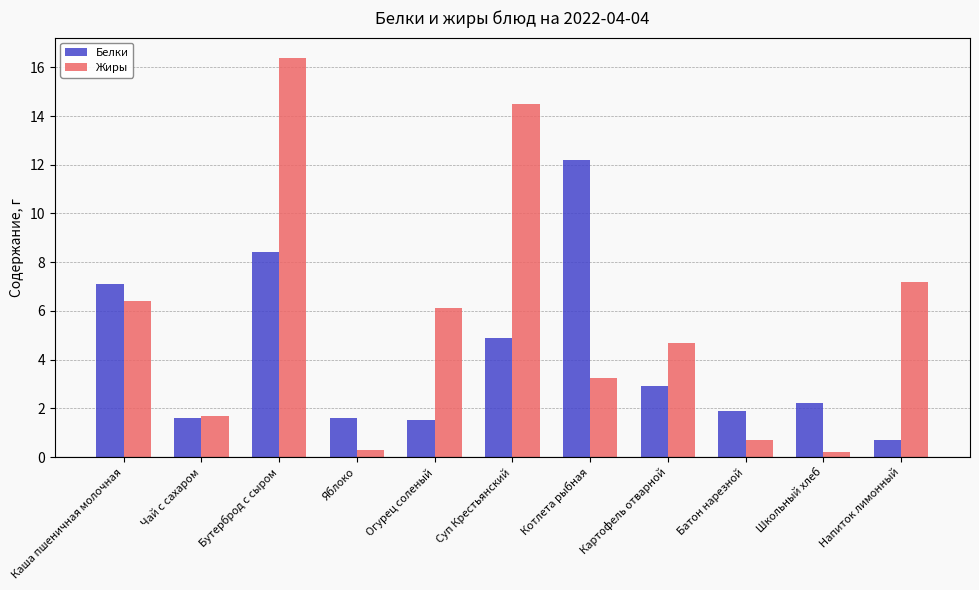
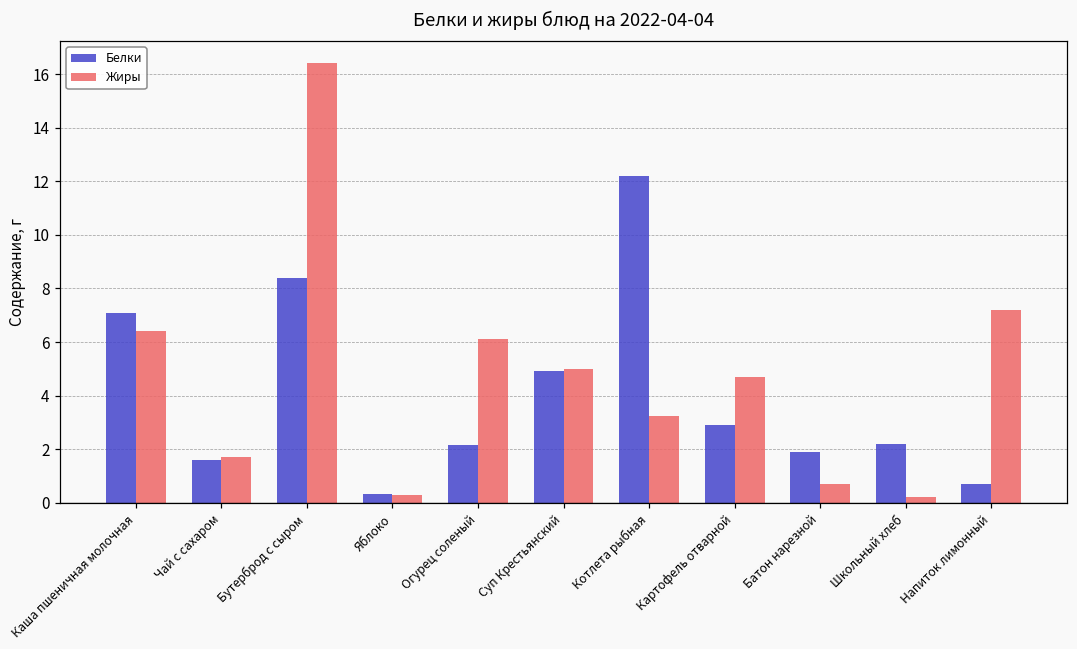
  {
    "Белки": {
      "Каша пшеничная молочная": 7.1,
      "Чай с сахаром": 1.6,
      "Бутерброд с сыром": 8.4,
-     "Яблоко": 1.6,
-     "Огурец соленый": 1.5,
+     "Яблоко": 0.3,
+     "Огурец соленый": 2.2,
      "Суп Крестьянский": 4.9,
      "Котлета рыбная": 12.2,
      "Картофель отварной": 2.9,
      "Батон нарезной": 1.9,
      "Школьный хлеб": 2.2,
      "Напиток лимонный": 0.7
    },
    "Жиры": {
      "Каша пшеничная молочная": 6.4,
      "Чай с сахаром": 1.7,
      "Бутерброд с сыром": 16.4,
      "Яблоко": 0.3,
      "Огурец соленый": 6.1,
-     "Суп Крестьянский": 14.5,
+     "Суп Крестьянский": 5.0,
      "Котлета рыбная": 3.2,
      "Картофель отварной": 4.7,
      "Батон нарезной": 0.7,
      "Школьный хлеб": 0.2,
      "Напиток лимонный": 7.2
    }
  }
